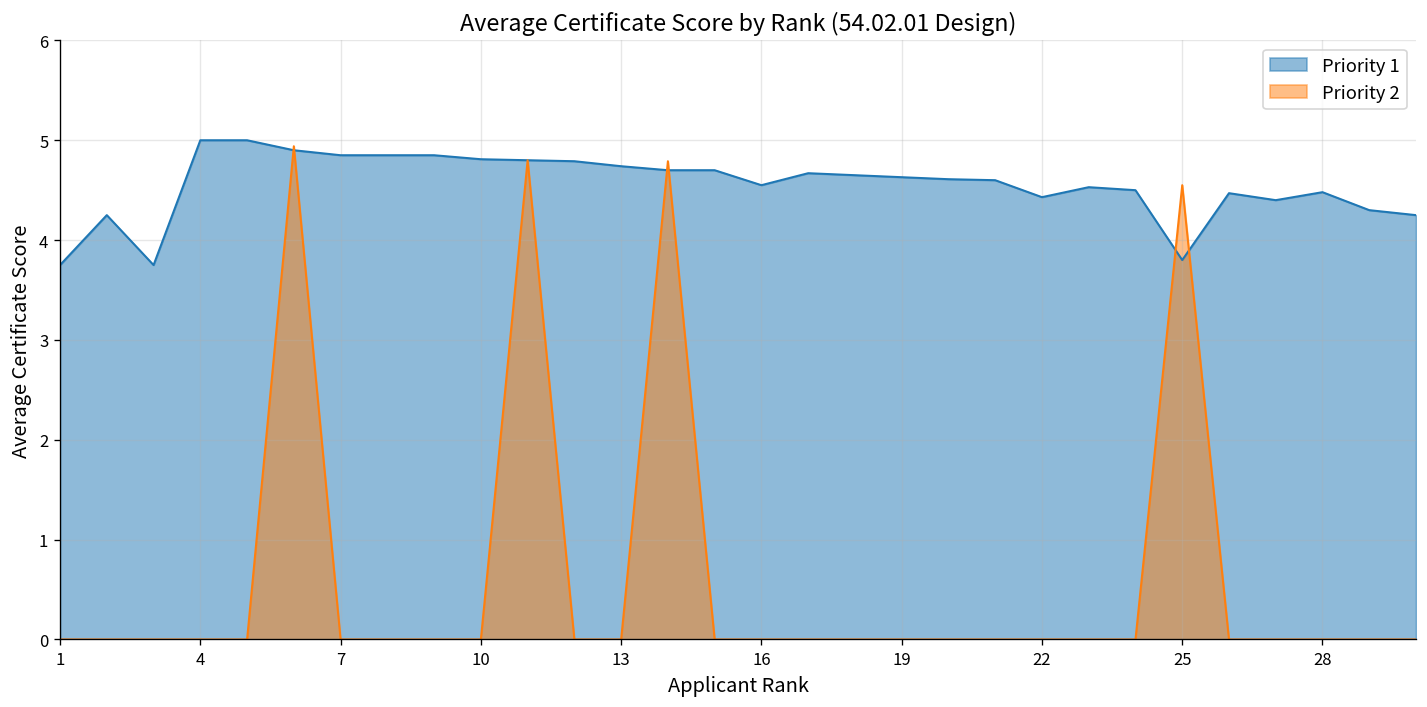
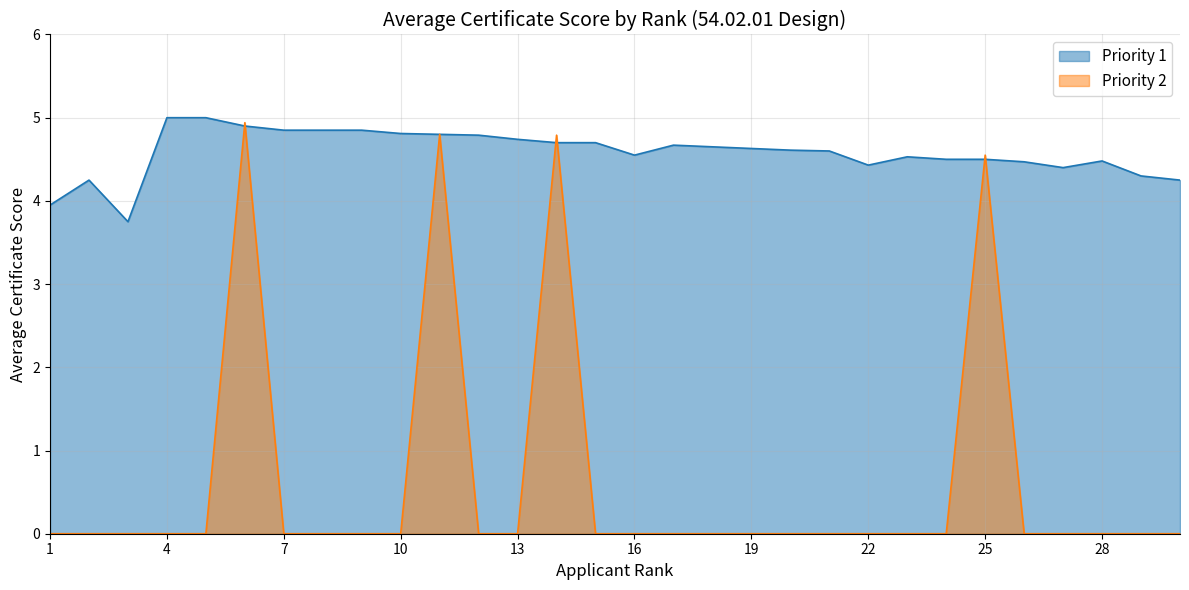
  {
    "Priority 1": {
-     "1": 3.8,
+     "1": 4.0,
      "4": 5.0,
      "7": 4.9,
      "10": 4.8,
      "13": 4.7,
      "16": 4.6,
      "19": 4.6,
      "22": 4.4,
-     "25": 3.8,
+     "25": 4.5,
      "28": 4.5
    },
    "Priority 2": {
      "1": 0.0,
      "4": 0.0,
      "7": 0.0,
      "10": 0.0,
      "13": 0.0,
      "16": 0.0,
      "19": 0.0,
      "22": 0.0,
      "25": 4.6,
      "28": 0.0
    }
  }
